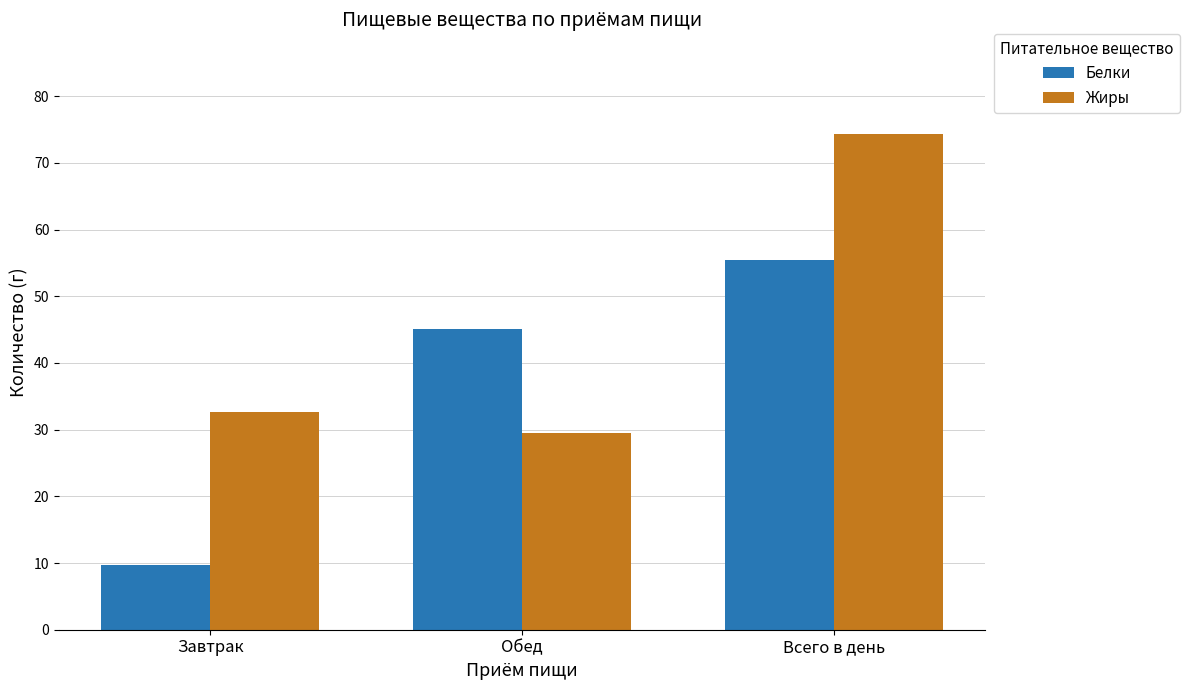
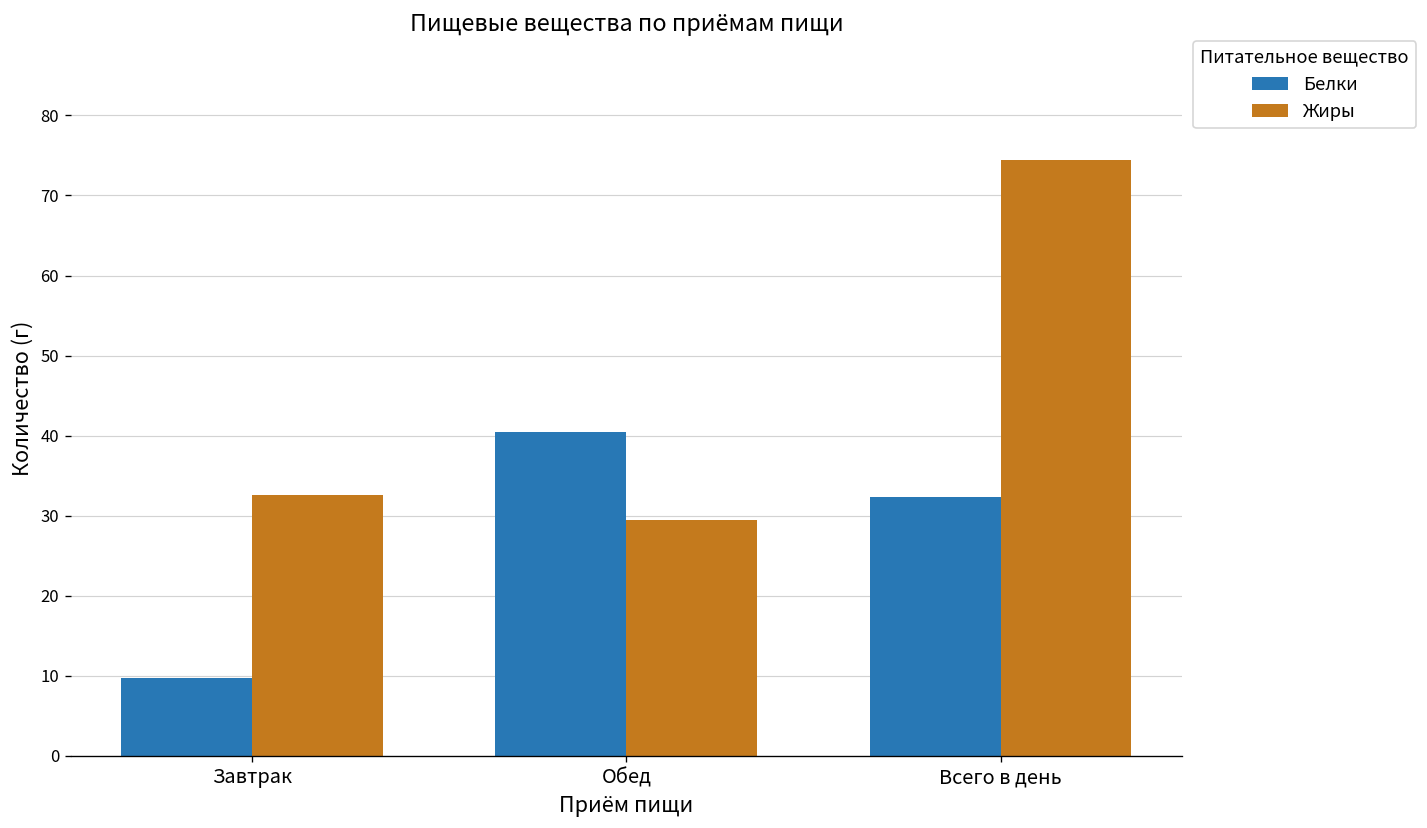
  {
    "Белки": {
      "Завтрак": 10,
-     "Обед": 45,
-     "Всего в день": 55
+     "Обед": 40,
+     "Всего в день": 32
    },
    "Жиры": {
      "Завтрак": 33,
      "Обед": 30,
      "Всего в день": 74
    }
  }
